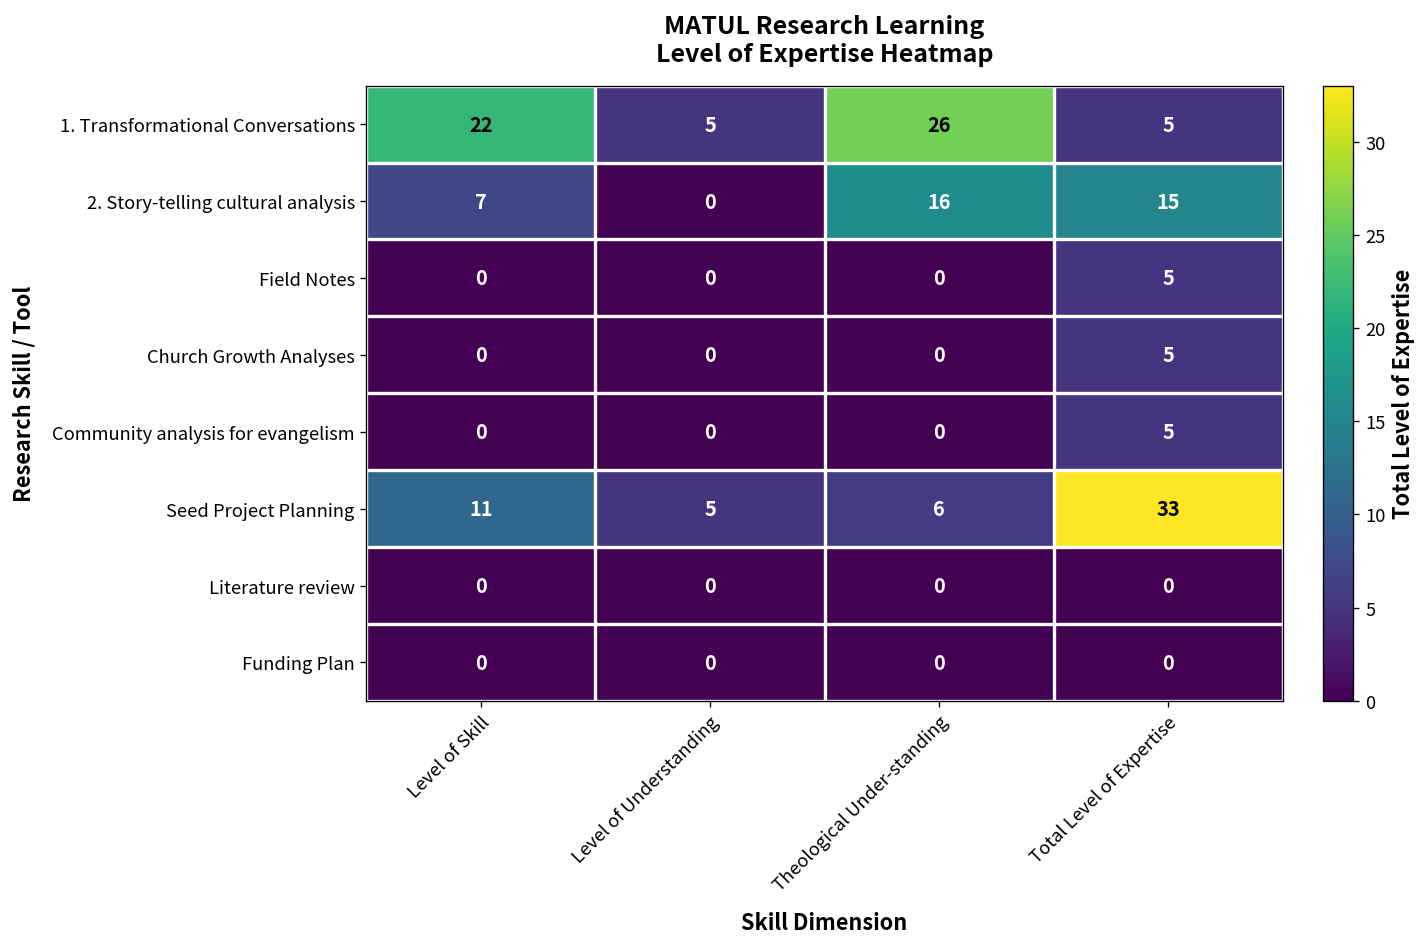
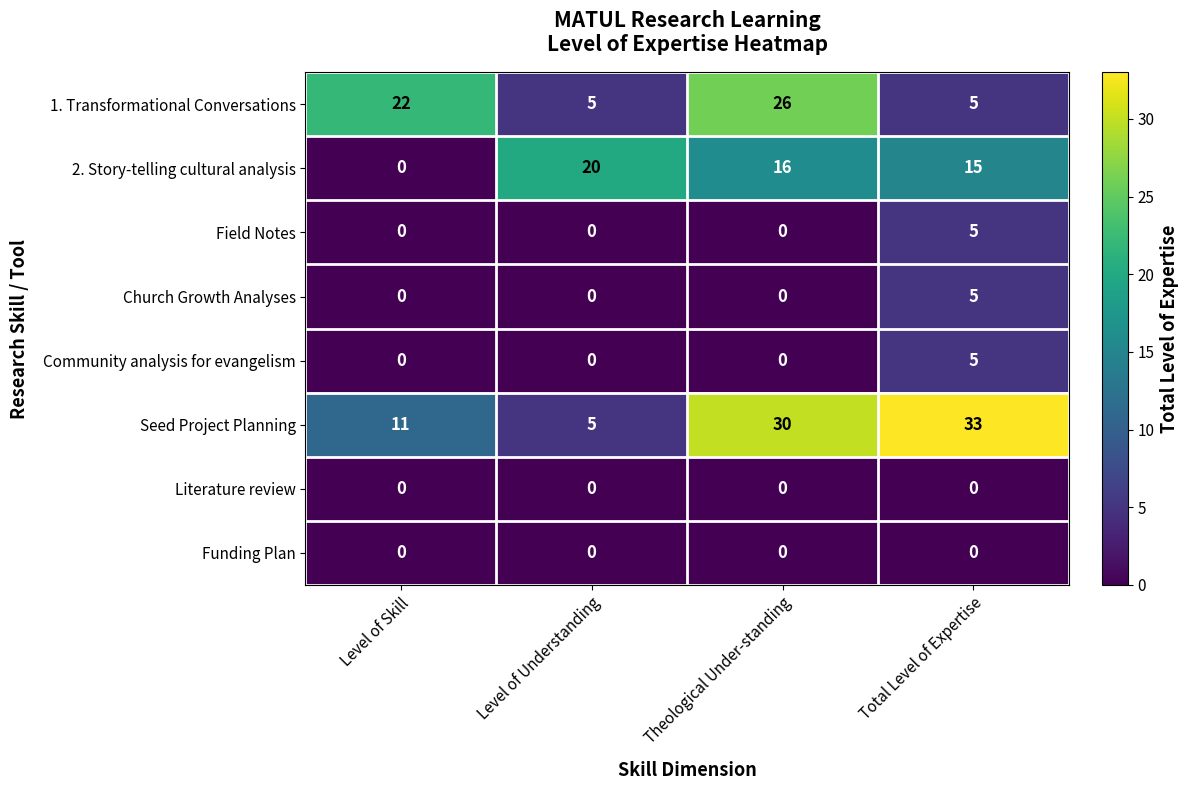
  {
    "1. Transformational Conversations": {
      "Level of Skill": 22,
      "Level of Understanding": 5,
      "Theological Under-standing": 26,
      "Total Level of Expertise": 5
    },
    "2. Story-telling cultural analysis": {
-     "Level of Skill": 7,
-     "Level of Understanding": 0,
+     "Level of Skill": 0,
+     "Level of Understanding": 20,
      "Theological Under-standing": 16,
      "Total Level of Expertise": 15
    },
    "Field Notes": {
      "Level of Skill": 0,
      "Level of Understanding": 0,
      "Theological Under-standing": 0,
      "Total Level of Expertise": 5
    },
    "Church Growth Analyses": {
      "Level of Skill": 0,
      "Level of Understanding": 0,
      "Theological Under-standing": 0,
      "Total Level of Expertise": 5
    },
    "Community analysis for evangelism": {
      "Level of Skill": 0,
      "Level of Understanding": 0,
      "Theological Under-standing": 0,
      "Total Level of Expertise": 5
    },
    "Seed Project Planning": {
      "Level of Skill": 11,
      "Level of Understanding": 5,
-     "Theological Under-standing": 6,
+     "Theological Under-standing": 30,
      "Total Level of Expertise": 33
    },
    "Literature review": {
      "Level of Skill": 0,
      "Level of Understanding": 0,
      "Theological Under-standing": 0,
      "Total Level of Expertise": 0
    },
    "Funding Plan": {
      "Level of Skill": 0,
      "Level of Understanding": 0,
      "Theological Under-standing": 0,
      "Total Level of Expertise": 0
    }
  }
